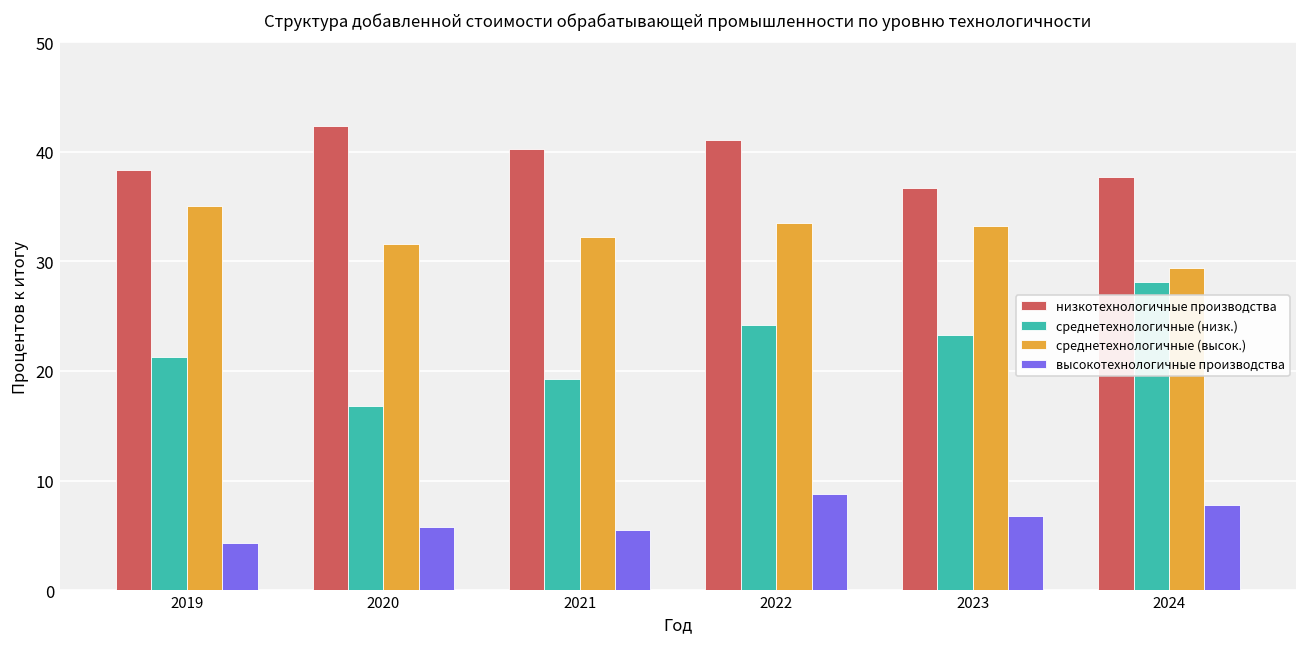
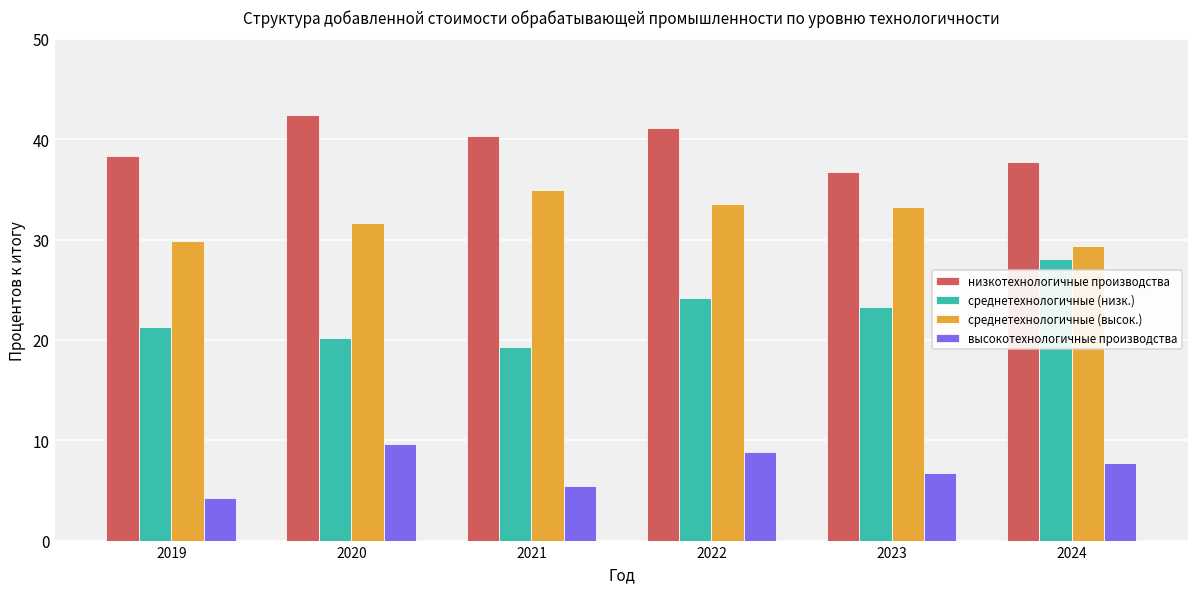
  {
    "низкотехнологичные производства": {
      "2019": 38,
      "2020": 42,
      "2021": 40,
      "2022": 41,
      "2023": 37,
      "2024": 38
    },
    "среднетехнологичные (низк.)": {
      "2019": 21,
-     "2020": 17,
+     "2020": 20,
      "2021": 19,
      "2022": 24,
      "2023": 23,
      "2024": 28
    },
    "среднетехнологичные (высок.)": {
-     "2019": 35,
+     "2019": 30,
      "2020": 32,
-     "2021": 32,
+     "2021": 35,
      "2022": 34,
      "2023": 33,
      "2024": 29
    },
    "высокотехнологичные производства": {
      "2019": 4,
-     "2020": 6,
+     "2020": 10,
      "2021": 6,
      "2022": 9,
      "2023": 7,
      "2024": 8
    }
  }
